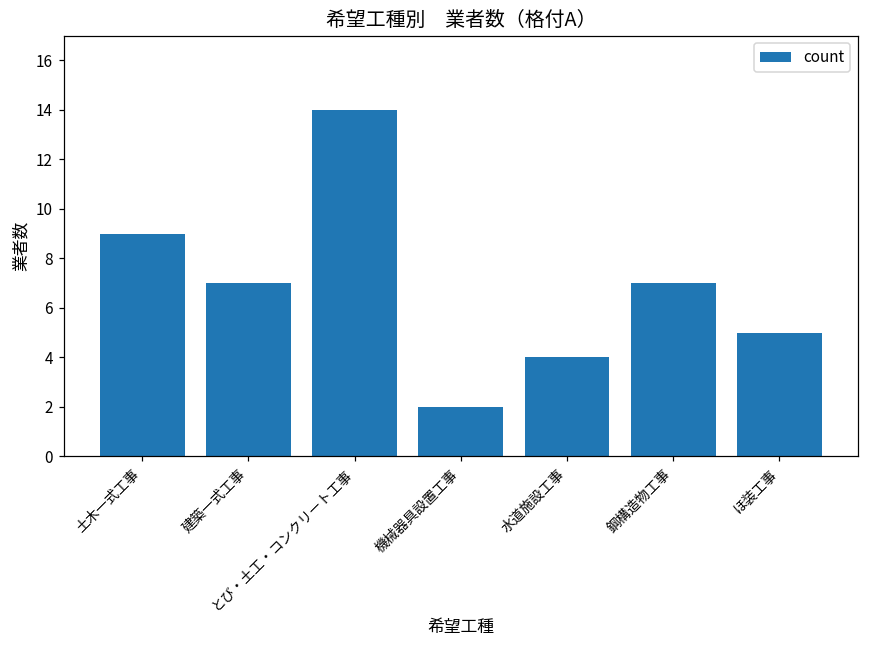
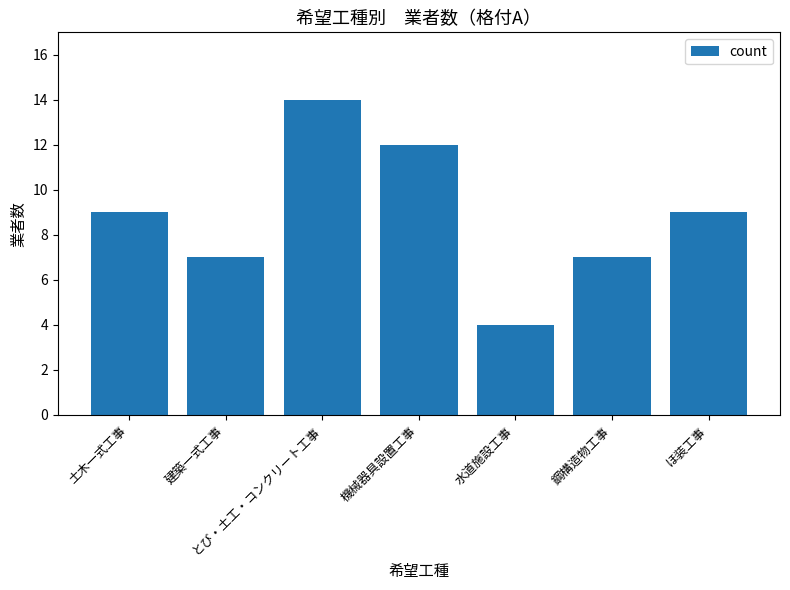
  {
    "土木一式工事": 9,
    "建築一式工事": 7,
    "とび・土工・コンクリート工事": 14,
-   "機械器具設置工事": 2,
+   "機械器具設置工事": 12,
    "水道施設工事": 4,
    "鋼構造物工事": 7,
-   "ほ装工事": 5
+   "ほ装工事": 9
  }
